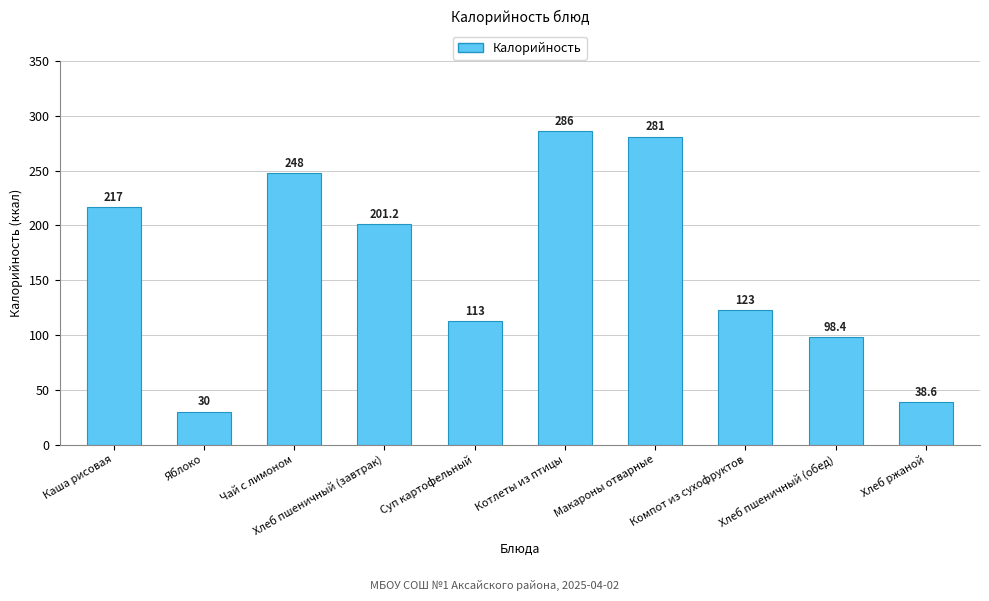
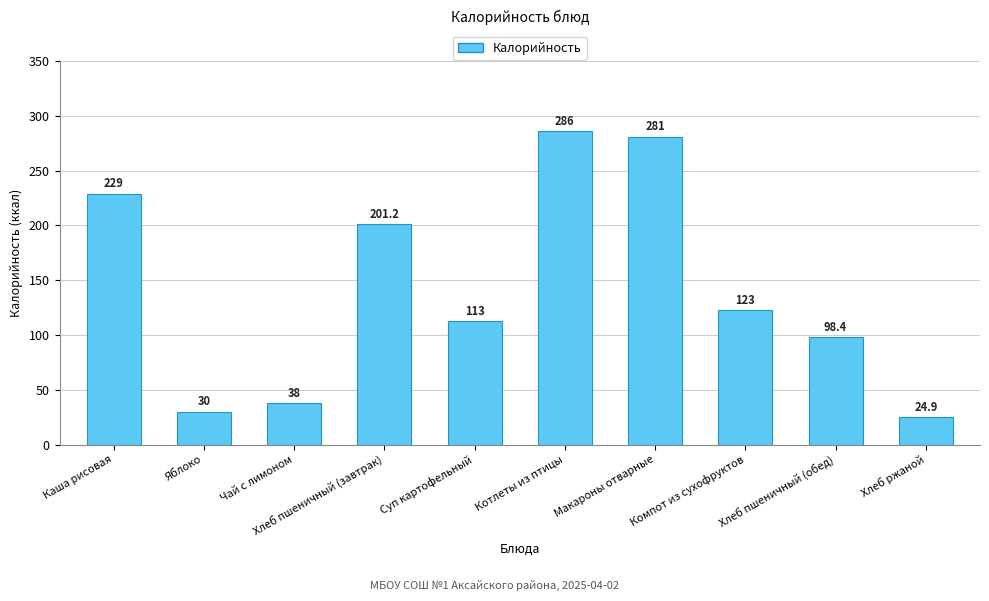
  {
-   "Каша рисовая": 217,
+   "Каша рисовая": 229,
    "Яблоко": 30,
-   "Чай с лимоном": 248,
+   "Чай с лимоном": 38,
    "Хлеб пшеничный (завтрак)": 201.2,
    "Суп картофельный": 113,
    "Котлеты из птицы": 286,
    "Макароны отварные": 281,
    "Компот из сухофруктов": 123,
    "Хлеб пшеничный (обед)": 98.4,
-   "Хлеб ржаной": 38.6
+   "Хлеб ржаной": 24.9
  }
